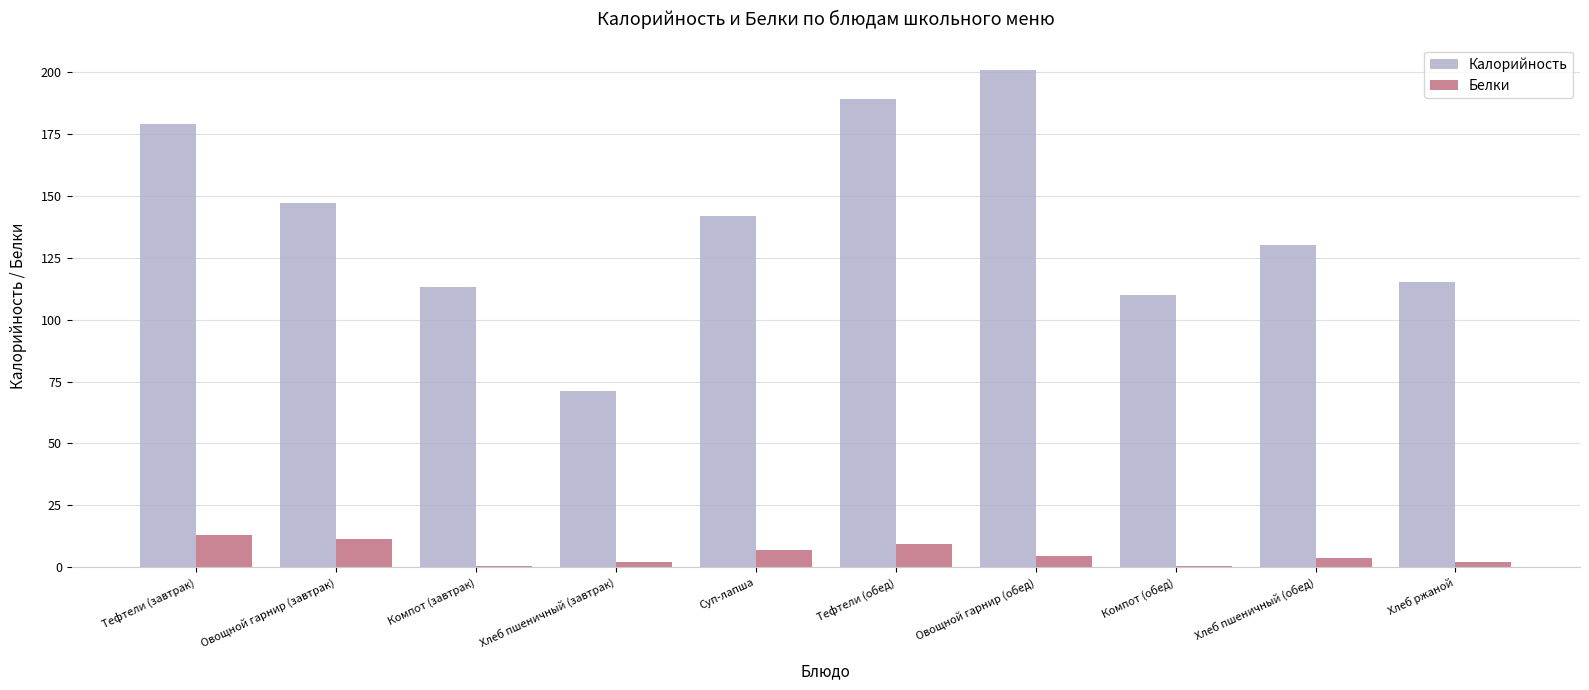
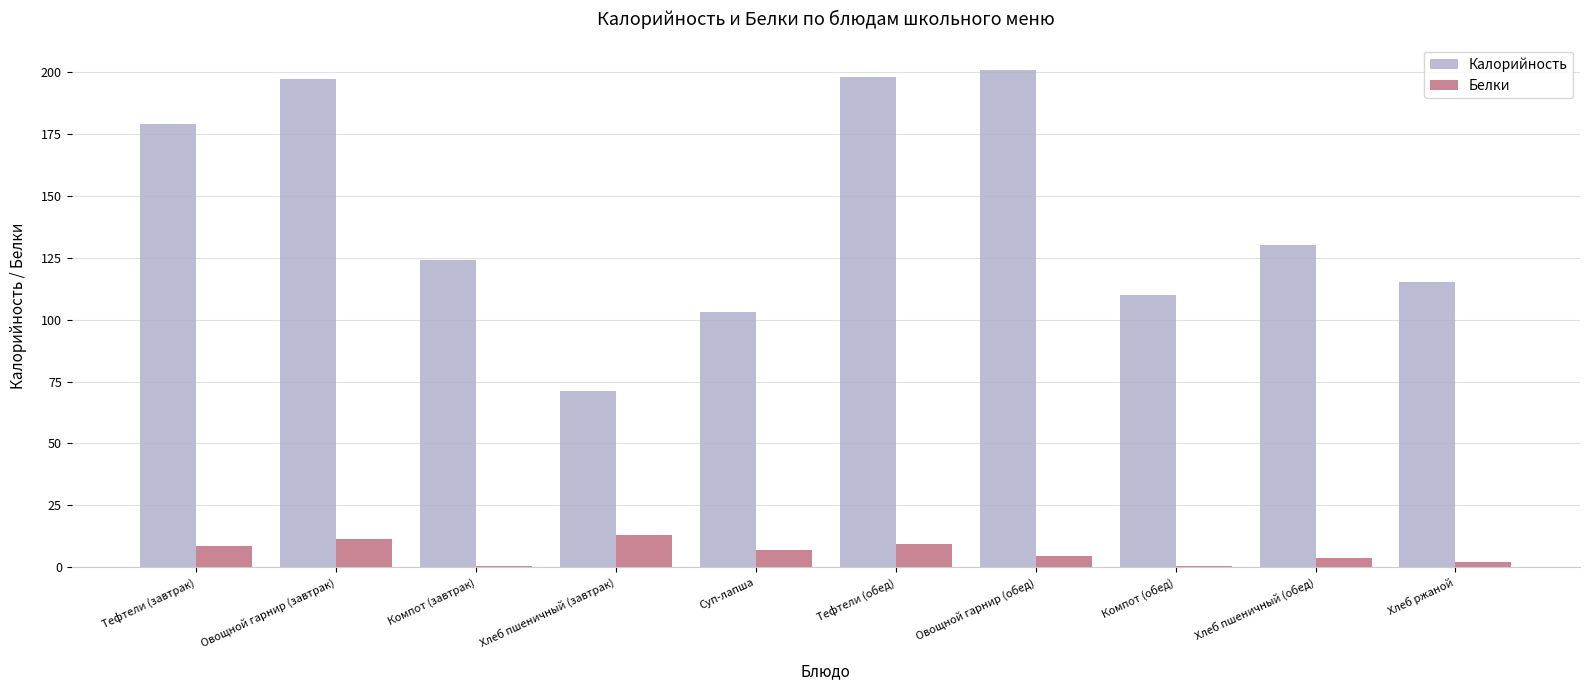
  {
    "Калорийность": {
      "Тефтели (завтрак)": 179,
-     "Овощной гарнир (завтрак)": 147,
-     "Компот (завтрак)": 113,
+     "Овощной гарнир (завтрак)": 197,
+     "Компот (завтрак)": 124,
      "Хлеб пшеничный (завтрак)": 71,
-     "Суп-лапша": 142,
-     "Тефтели (обед)": 189,
+     "Суп-лапша": 103,
+     "Тефтели (обед)": 198,
      "Овощной гарнир (обед)": 201,
      "Компот (обед)": 110,
      "Хлеб пшеничный (обед)": 130,
      "Хлеб ржаной": 115
    },
    "Белки": {
-     "Тефтели (завтрак)": 13,
+     "Тефтели (завтрак)": 8,
      "Овощной гарнир (завтрак)": 11,
-     "Хлеб пшеничный (завтрак)": 2,
+     "Хлеб пшеничный (завтрак)": 13,
      "Суп-лапша": 7,
      "Тефтели (обед)": 9,
      "Овощной гарнир (обед)": 4,
      "Хлеб пшеничный (обед)": 4,
      "Хлеб ржаной": 2
    }
  }
